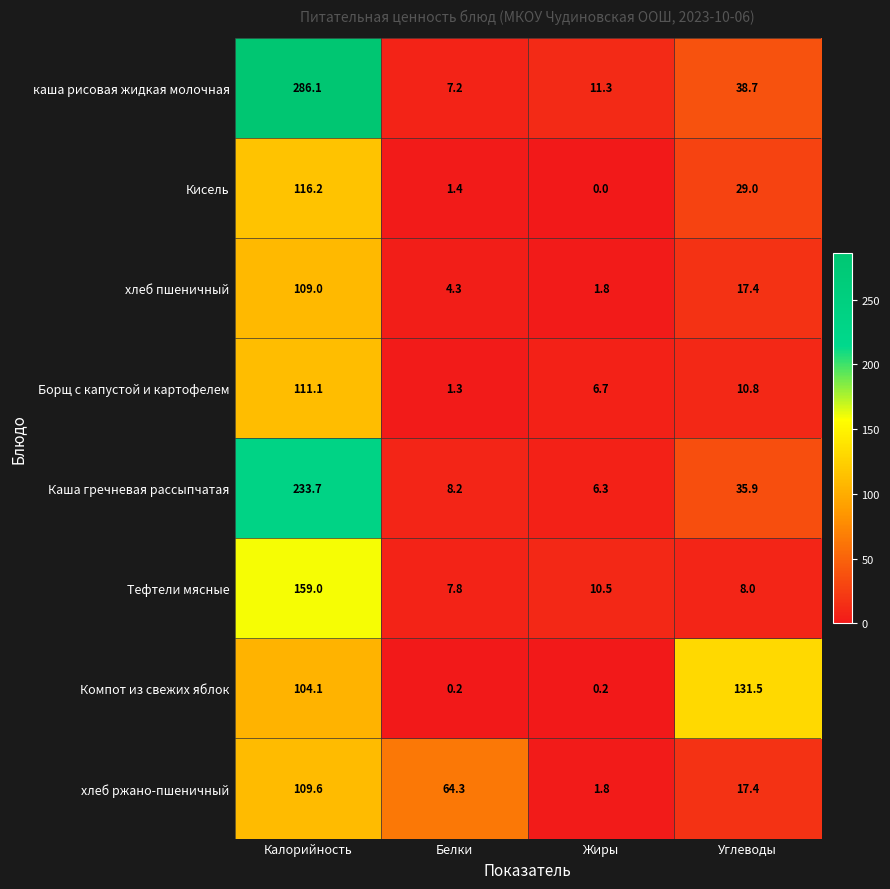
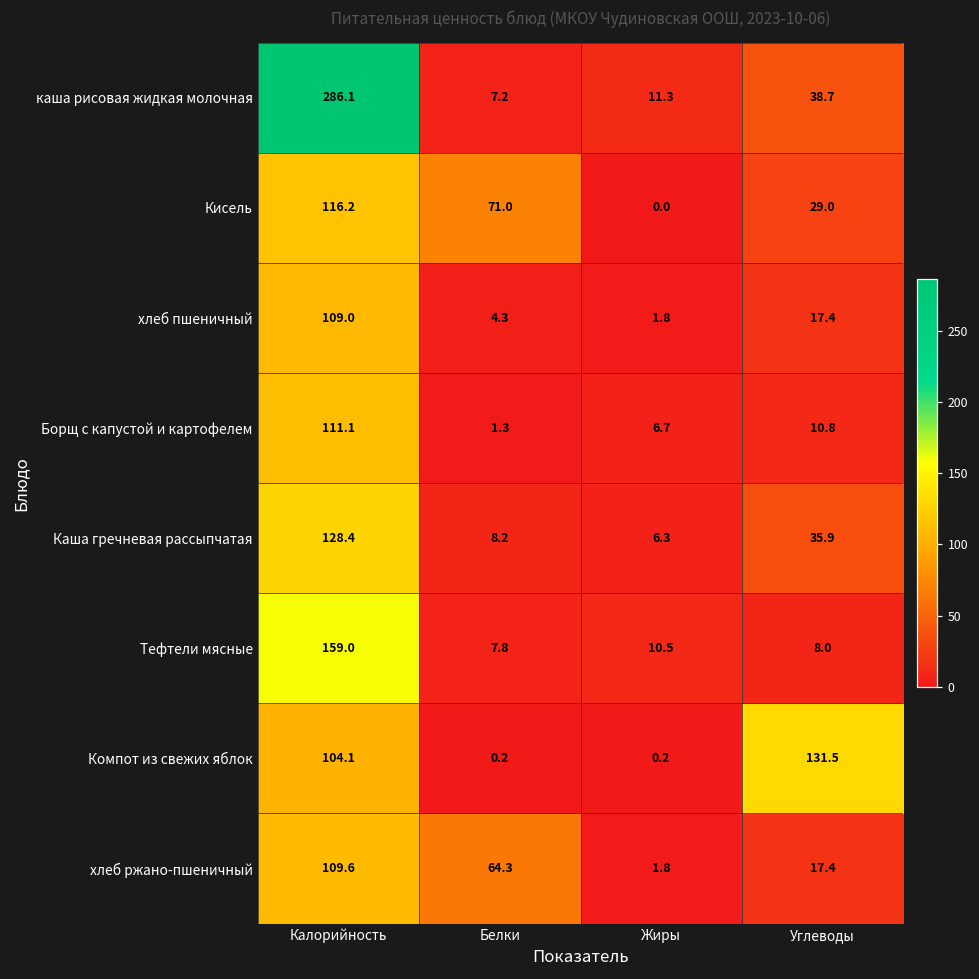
  {
    "каша рисовая жидкая молочная": {
      "Калорийность": 286.1,
      "Белки": 7.2,
      "Жиры": 11.3,
      "Углеводы": 38.7
    },
    "Кисель": {
      "Калорийность": 116.2,
-     "Белки": 1.4,
+     "Белки": 71.0,
      "Жиры": 0.0,
      "Углеводы": 29.0
    },
    "хлеб пшеничный": {
      "Калорийность": 109.0,
      "Белки": 4.3,
      "Жиры": 1.8,
      "Углеводы": 17.4
    },
    "Борщ с капустой и картофелем": {
      "Калорийность": 111.1,
      "Белки": 1.3,
      "Жиры": 6.7,
      "Углеводы": 10.8
    },
    "Каша гречневая рассыпчатая": {
-     "Калорийность": 233.7,
+     "Калорийность": 128.4,
      "Белки": 8.2,
      "Жиры": 6.3,
      "Углеводы": 35.9
    },
    "Тефтели мясные": {
      "Калорийность": 159.0,
      "Белки": 7.8,
      "Жиры": 10.5,
      "Углеводы": 8.0
    },
    "Компот из свежих яблок": {
      "Калорийность": 104.1,
      "Белки": 0.2,
      "Жиры": 0.2,
      "Углеводы": 131.5
    },
    "хлеб ржано-пшеничный": {
      "Калорийность": 109.6,
      "Белки": 64.3,
      "Жиры": 1.8,
      "Углеводы": 17.4
    }
  }
